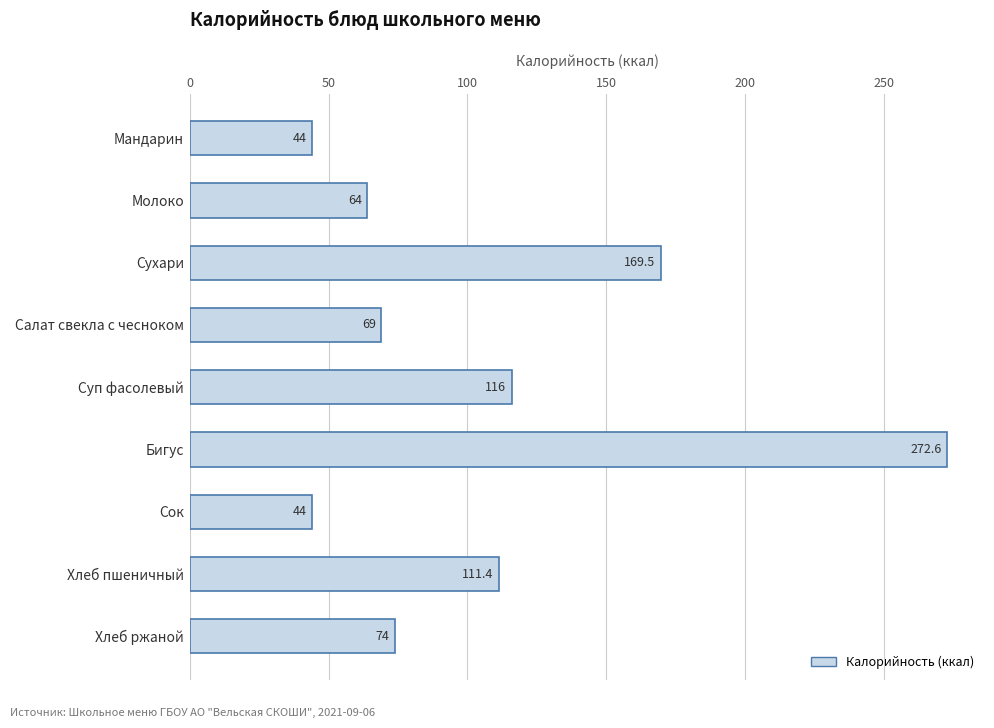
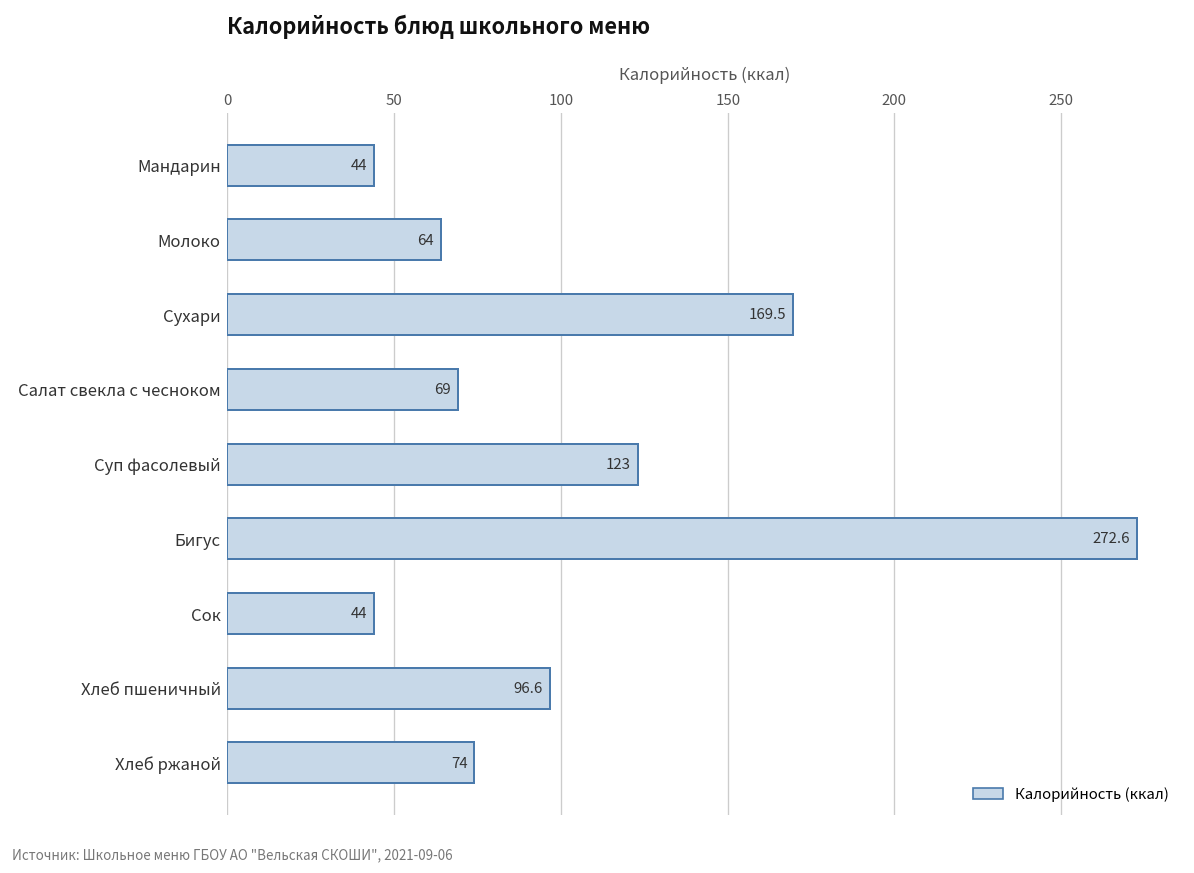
  {
    "Мандарин": 44,
    "Молоко": 64,
    "Сухари": 169.5,
    "Салат свекла с чесноком": 69,
-   "Суп фасолевый": 116,
+   "Суп фасолевый": 123,
    "Бигус": 272.6,
    "Сок": 44,
-   "Хлеб пшеничный": 111.4,
+   "Хлеб пшеничный": 96.6,
    "Хлеб ржаной": 74
  }
